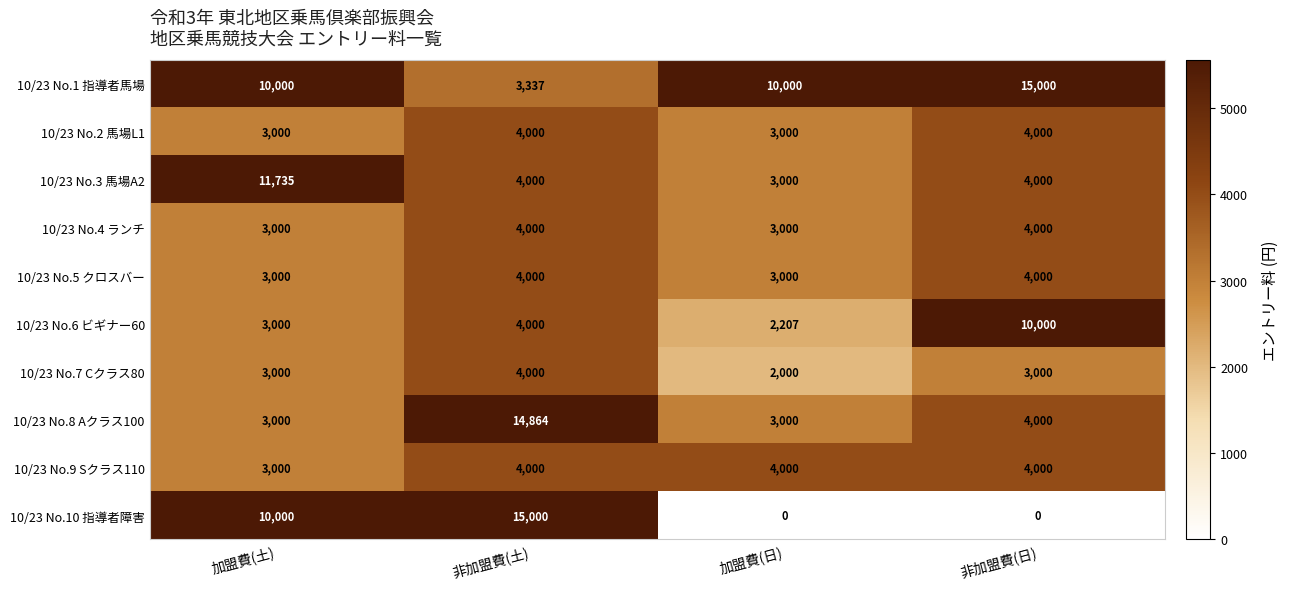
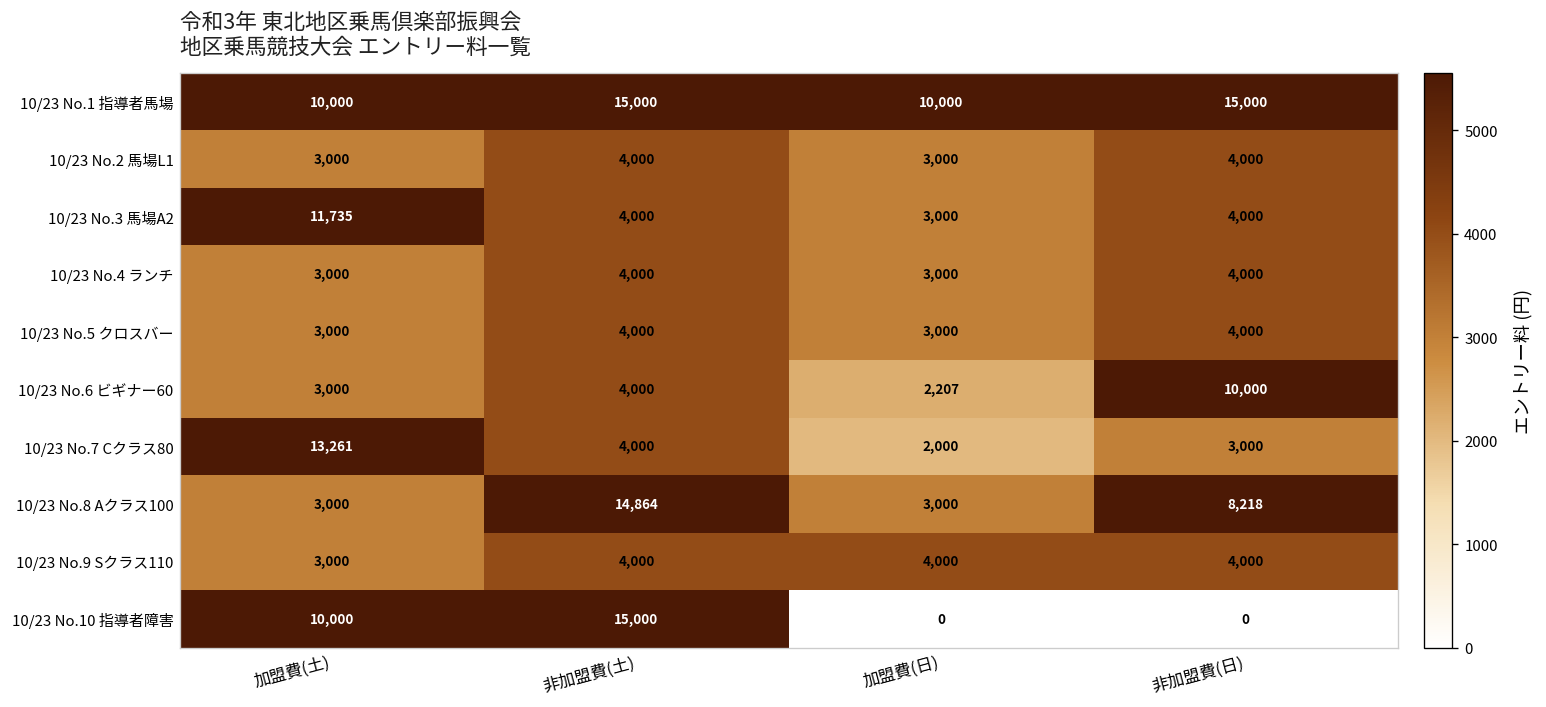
  {
    "10/23 No.1 指導者馬場": {
      "加盟費(土)": "10,000",
-     "非加盟費(土)": "3,337",
+     "非加盟費(土)": "15,000",
      "加盟費(日)": "10,000",
      "非加盟費(日)": "15,000"
    },
    "10/23 No.2 馬場L1": {
      "加盟費(土)": "3,000",
      "非加盟費(土)": "4,000",
      "加盟費(日)": "3,000",
      "非加盟費(日)": "4,000"
    },
    "10/23 No.3 馬場A2": {
      "加盟費(土)": "11,735",
      "非加盟費(土)": "4,000",
      "加盟費(日)": "3,000",
      "非加盟費(日)": "4,000"
    },
    "10/23 No.4 ランチ": {
      "加盟費(土)": "3,000",
      "非加盟費(土)": "4,000",
      "加盟費(日)": "3,000",
      "非加盟費(日)": "4,000"
    },
    "10/23 No.5 クロスバー": {
      "加盟費(土)": "3,000",
      "非加盟費(土)": "4,000",
      "加盟費(日)": "3,000",
      "非加盟費(日)": "4,000"
    },
    "10/23 No.6 ビギナー60": {
      "加盟費(土)": "3,000",
      "非加盟費(土)": "4,000",
      "加盟費(日)": "2,207",
      "非加盟費(日)": "10,000"
    },
    "10/23 No.7 Cクラス80": {
-     "加盟費(土)": "3,000",
+     "加盟費(土)": "13,261",
      "非加盟費(土)": "4,000",
      "加盟費(日)": "2,000",
      "非加盟費(日)": "3,000"
    },
    "10/23 No.8 Aクラス100": {
      "加盟費(土)": "3,000",
      "非加盟費(土)": "14,864",
      "加盟費(日)": "3,000",
-     "非加盟費(日)": "4,000"
+     "非加盟費(日)": "8,218"
    },
    "10/23 No.9 Sクラス110": {
      "加盟費(土)": "3,000",
      "非加盟費(土)": "4,000",
      "加盟費(日)": "4,000",
      "非加盟費(日)": "4,000"
    },
    "10/23 No.10 指導者障害": {
      "加盟費(土)": "10,000",
      "非加盟費(土)": "15,000",
      "加盟費(日)": "0",
      "非加盟費(日)": "0"
    }
  }
